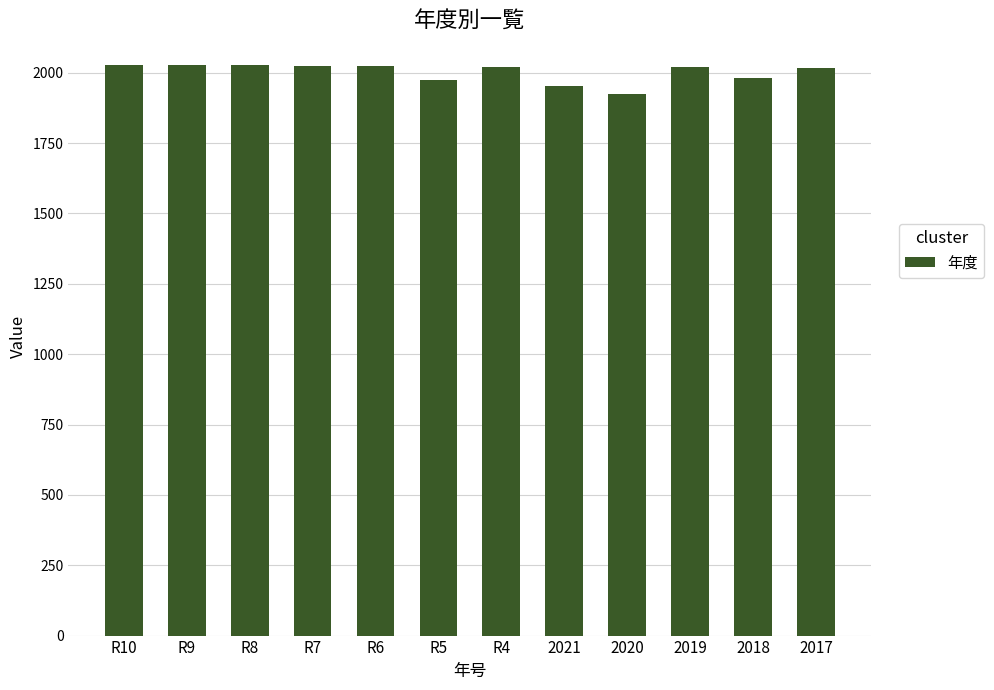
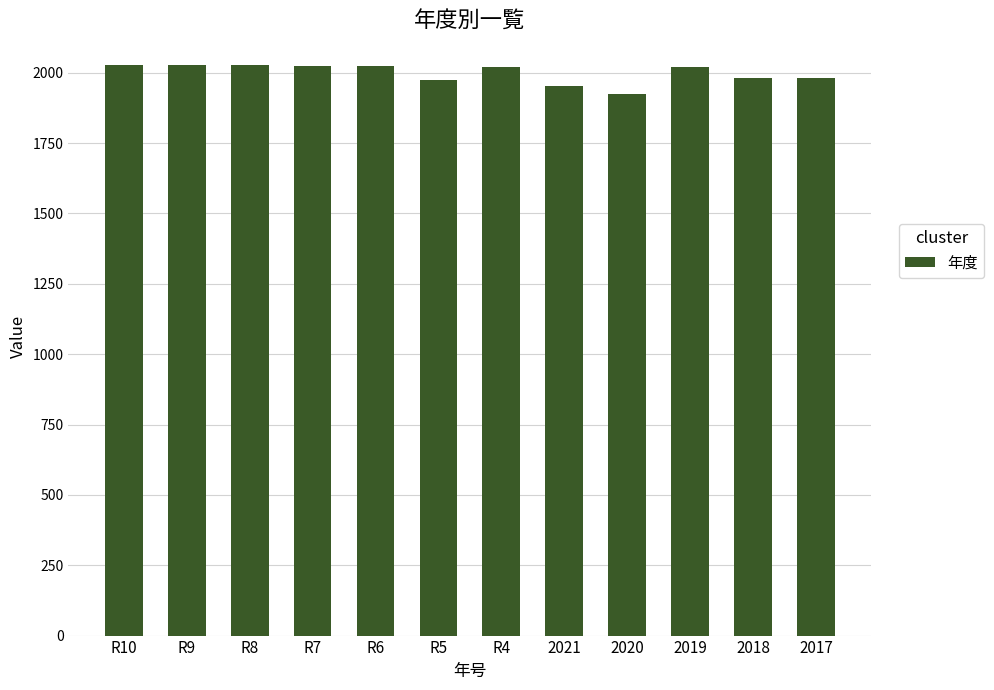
  {
    "R10": 2030,
    "R9": 2030,
    "R8": 2030,
    "R7": 2030,
    "R6": 2020,
    "R5": 1980,
    "R4": 2020,
    "2021": 1950,
    "2020": 1920,
    "2019": 2020,
    "2018": 1980,
-   "2017": 2020
+   "2017": 1980
  }
